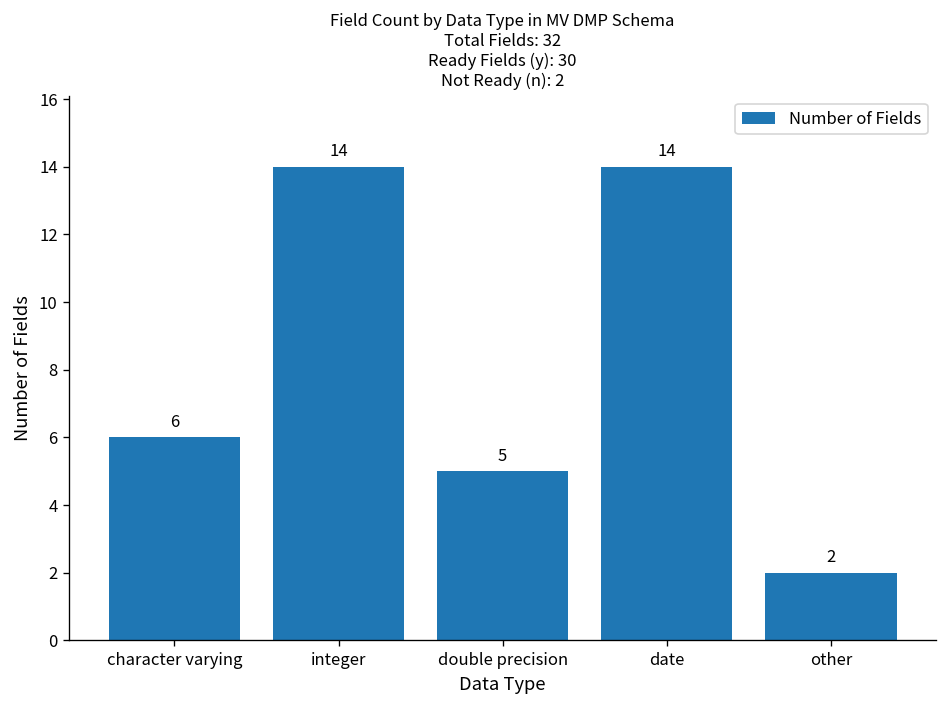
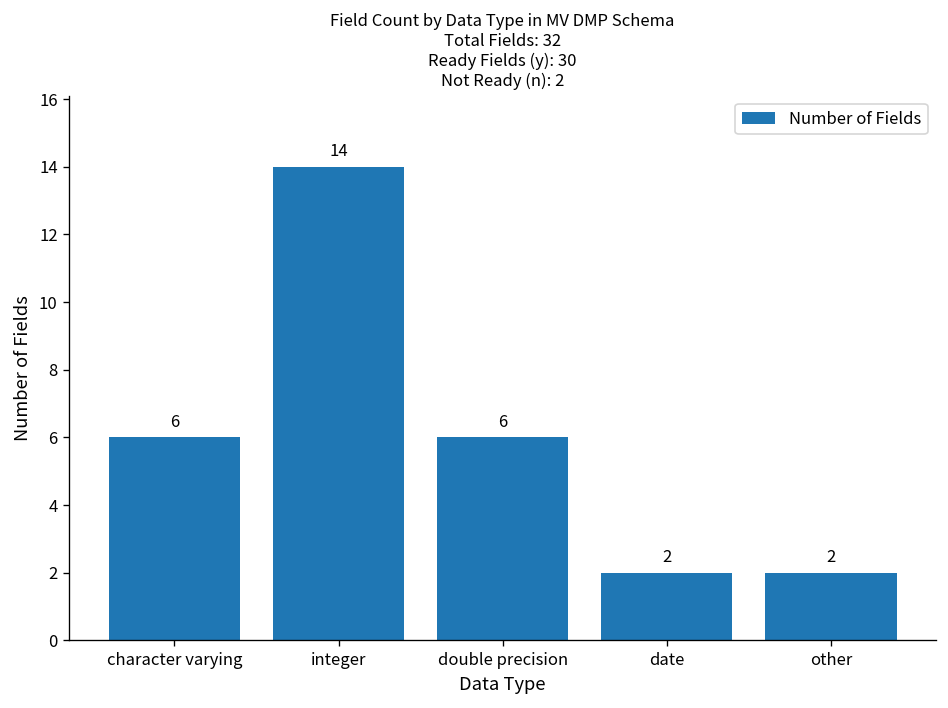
  {
    "character varying": 6,
    "integer": 14,
-   "double precision": 5,
-   "date": 14,
+   "double precision": 6,
+   "date": 2,
    "other": 2
  }
